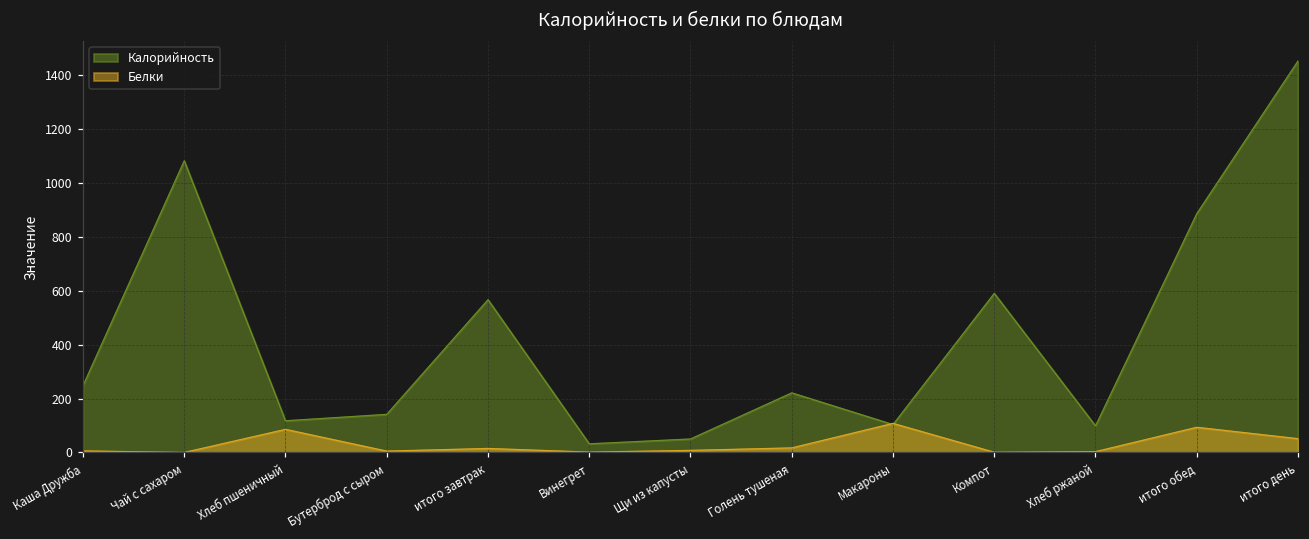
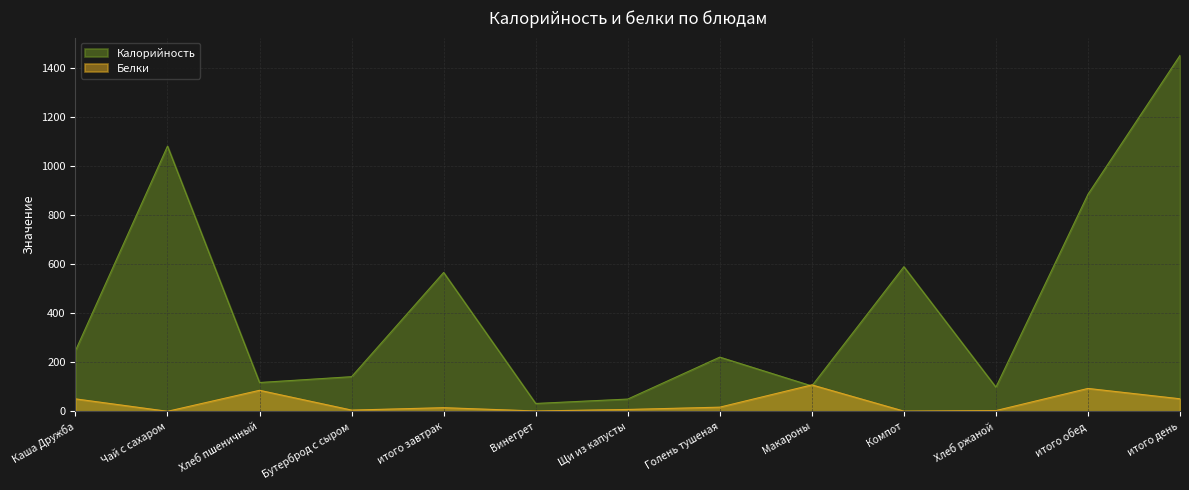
  {
    "Калорийность": {
      "Каша Дружба": 250,
      "Чай с сахаром": 1080,
      "Хлеб пшеничный": 120,
      "Бутерброд с сыром": 140,
      "итого завтрак": 570,
      "Винегрет": 30,
      "Щи из капусты": 50,
      "Голень тушеная": 220,
      "Компот": 590,
      "Хлеб ржаной": 100,
      "итого обед": 890,
      "итого день": 1450
    },
    "Белки": {
-     "Каша Дружба": 10,
+     "Каша Дружба": 50,
      "Чай с сахаром": 0,
      "Хлеб пшеничный": 90,
      "Бутерброд с сыром": 10,
      "итого завтрак": 10,
      "Винегрет": 0,
      "Щи из капусты": 10,
      "Голень тушеная": 20,
      "Компот": 0,
      "Хлеб ржаной": 0,
      "итого обед": 90,
      "итого день": 50
    }
  }
